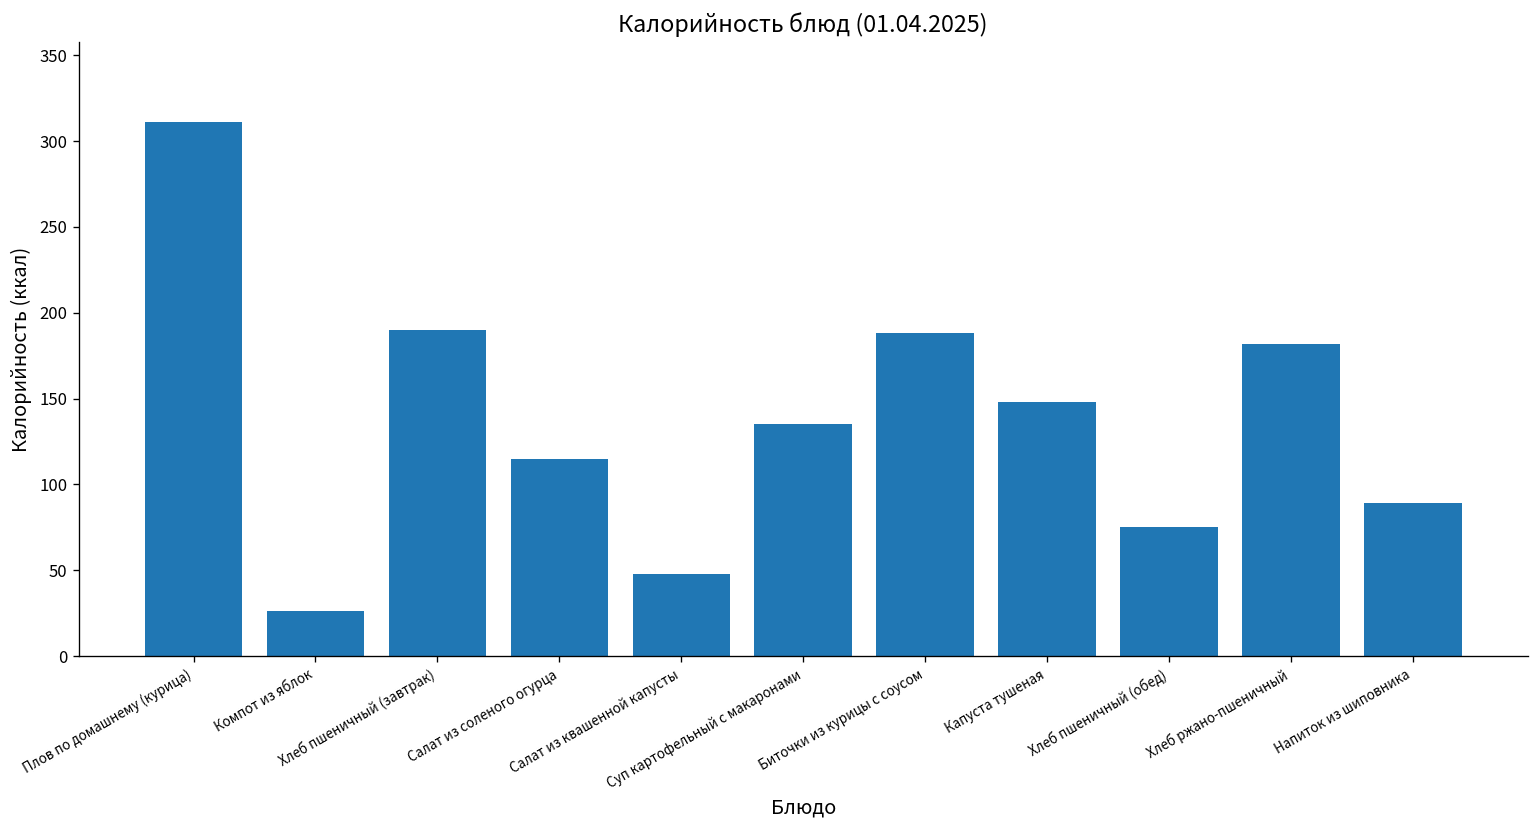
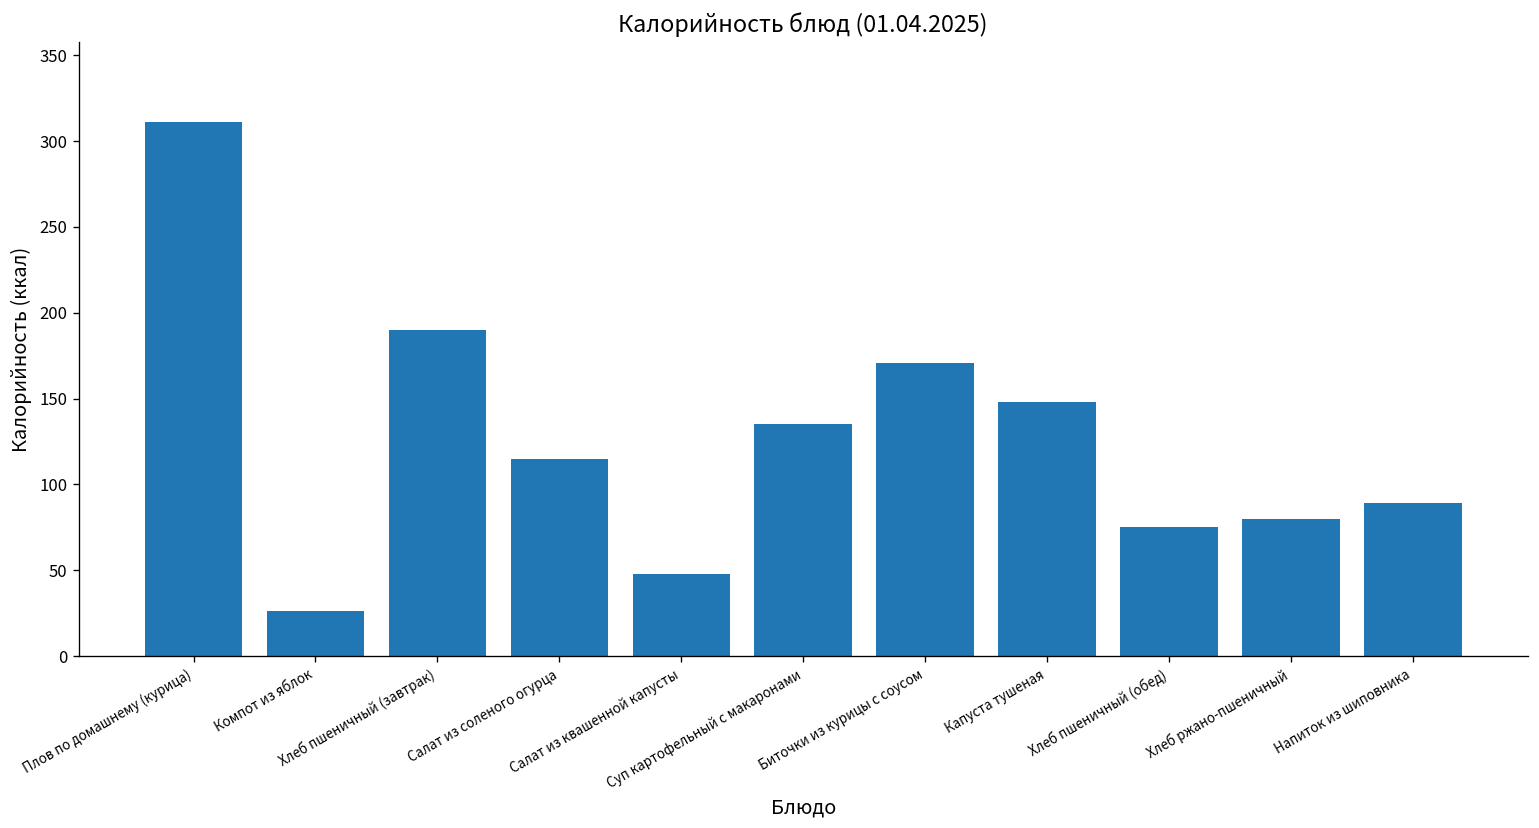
  {
    "Плов по домашнему (курица)": 311,
    "Компот из яблок": 26,
    "Хлеб пшеничный (завтрак)": 190,
    "Салат из соленого огурца": 115,
    "Салат из квашенной капусты": 48,
    "Суп картофельный с макаронами": 135,
-   "Биточки из курицы с соусом": 188,
+   "Биточки из курицы с соусом": 171,
    "Капуста тушеная": 148,
    "Хлеб пшеничный (обед)": 75,
-   "Хлеб ржано-пшеничный": 182,
+   "Хлеб ржано-пшеничный": 80,
    "Напиток из шиповника": 89
  }
